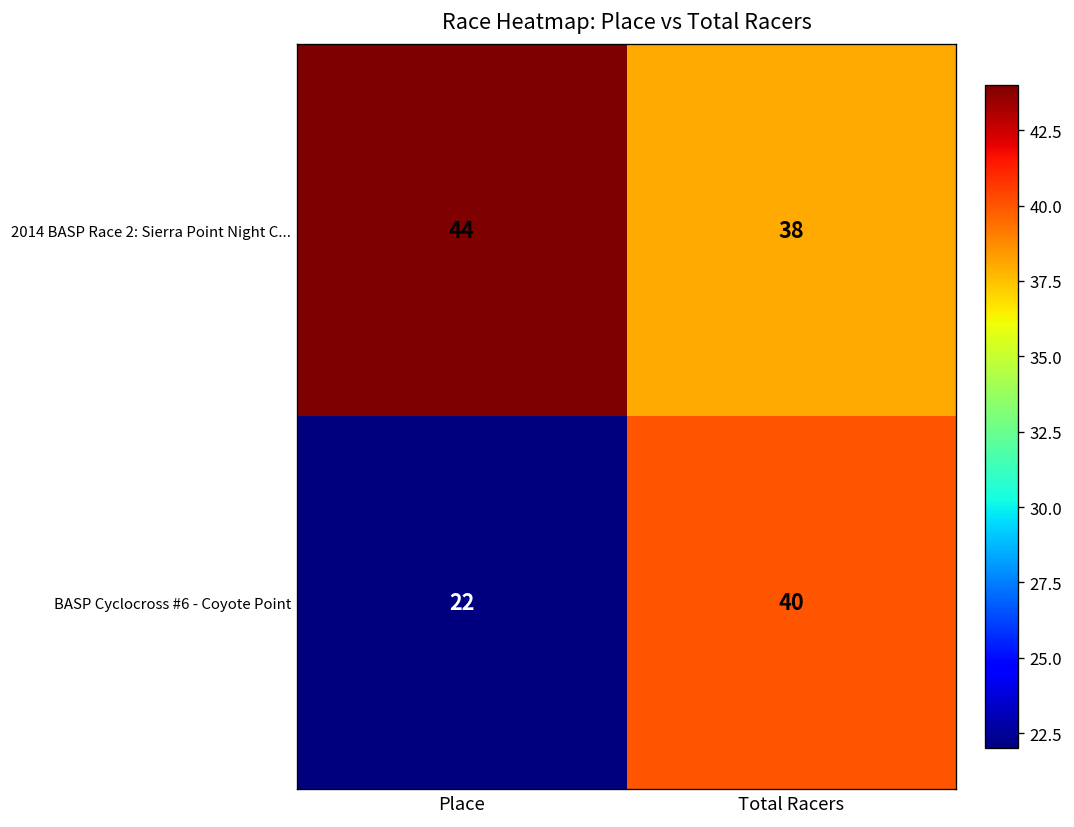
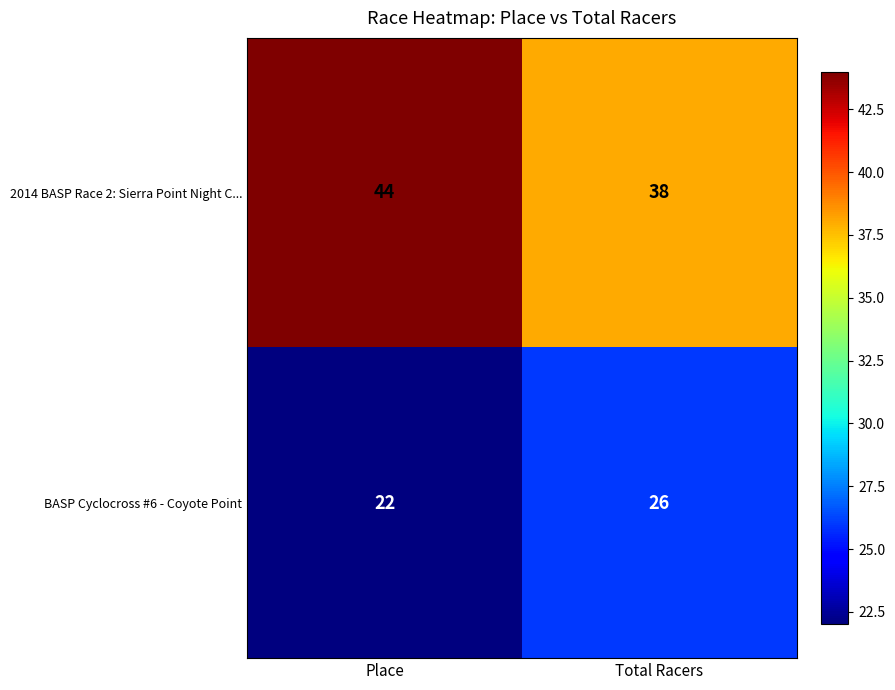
  {
    "2014 BASP Race 2: Sierra Point Night C...": {
      "Place": 44,
      "Total Racers": 38
    },
    "BASP Cyclocross #6 - Coyote Point": {
      "Place": 22,
-     "Total Racers": 40
+     "Total Racers": 26
    }
  }
